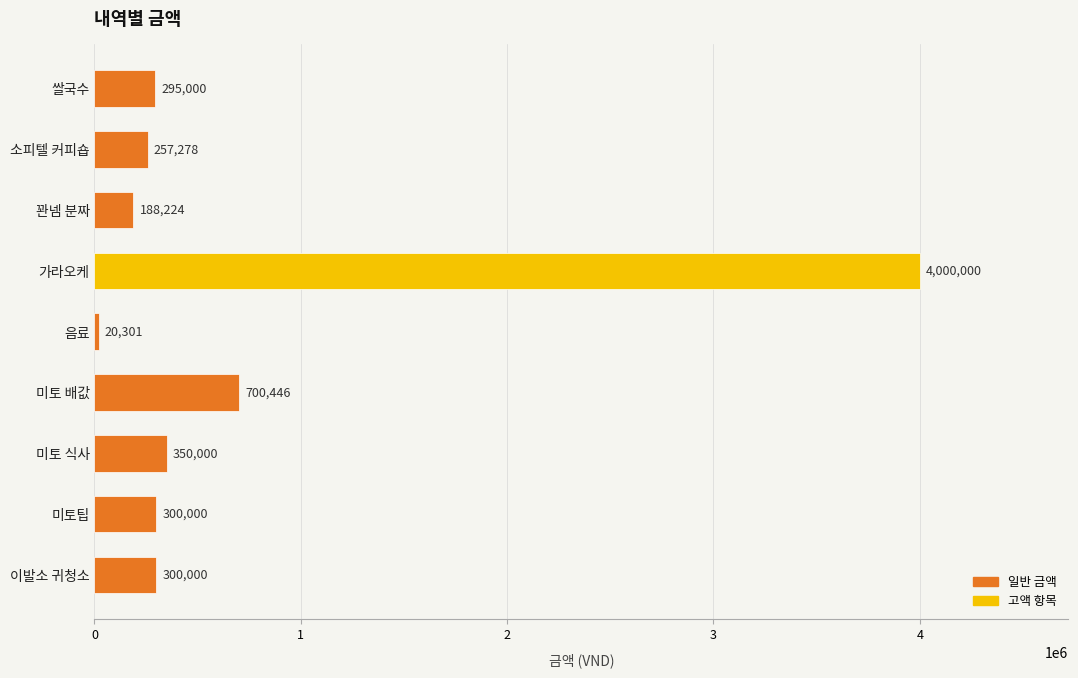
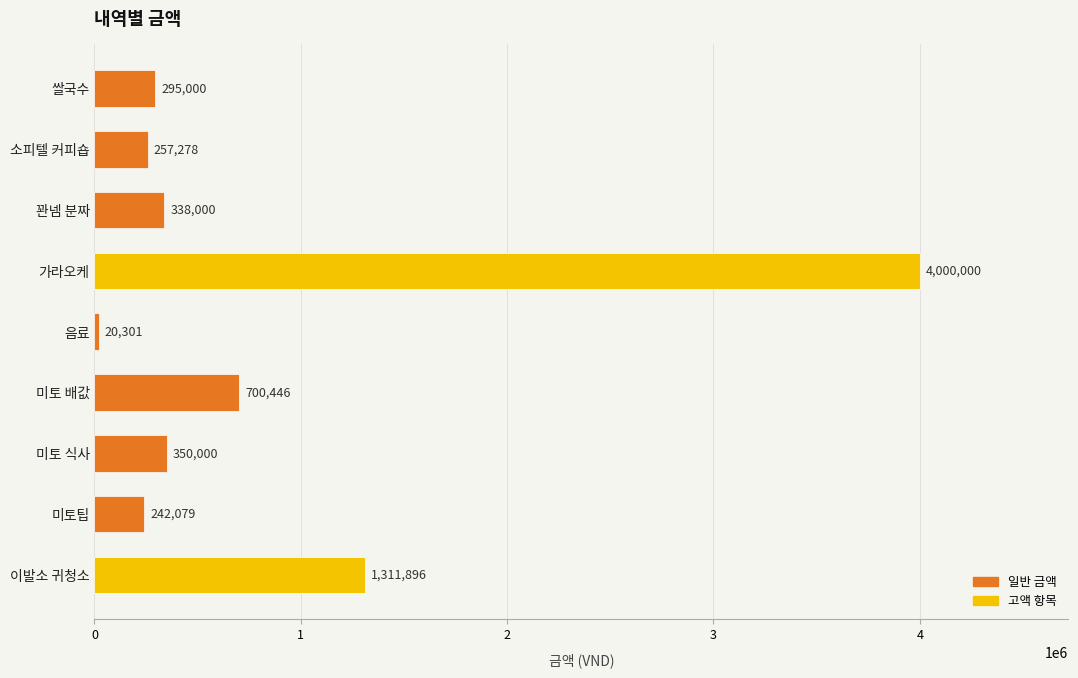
  {
    "쌀국수": "295,000",
    "소피텔 커피숍": "257,278",
-   "꽌넴 분짜": "188,224",
+   "꽌넴 분짜": "338,000",
    "가라오케": "4,000,000",
    "음료": "20,301",
    "미토 배값": "700,446",
    "미토 식사": "350,000",
-   "미토팁": "300,000",
-   "이발소 귀청소": "300,000"
+   "미토팁": "242,079",
+   "이발소 귀청소": "1,311,896"
  }
